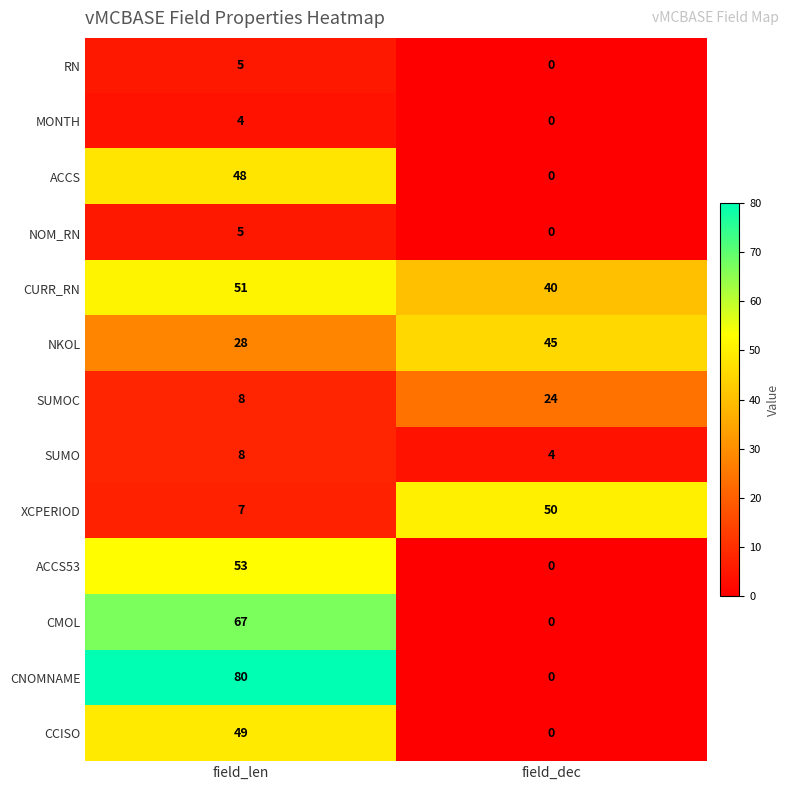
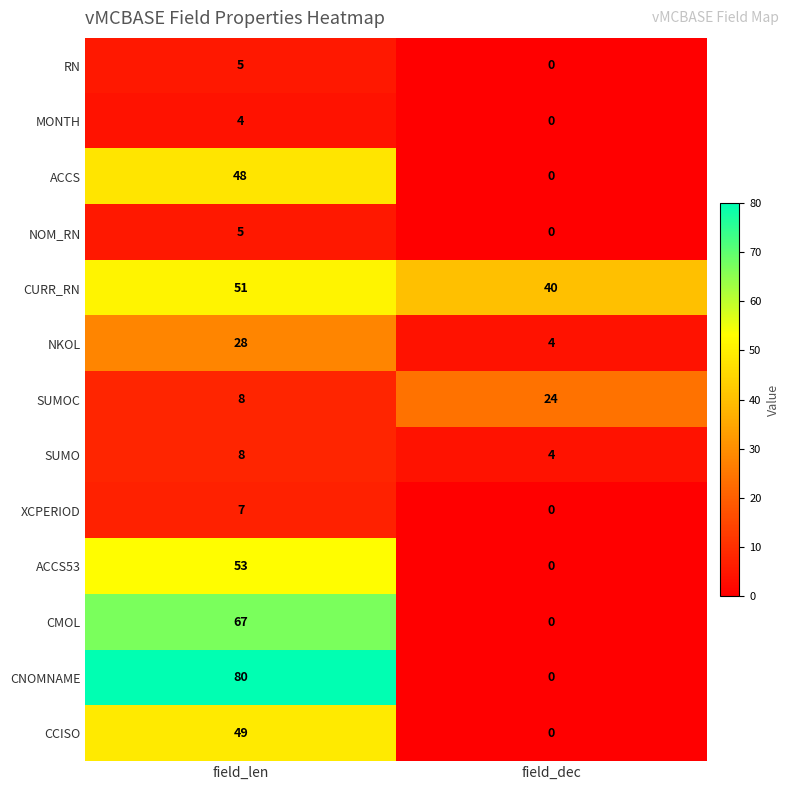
  {
    "RN": {
      "field_len": 5,
      "field_dec": 0
    },
    "MONTH": {
      "field_len": 4,
      "field_dec": 0
    },
    "ACCS": {
      "field_len": 48,
      "field_dec": 0
    },
    "NOM_RN": {
      "field_len": 5,
      "field_dec": 0
    },
    "CURR_RN": {
      "field_len": 51,
      "field_dec": 40
    },
    "NKOL": {
      "field_len": 28,
-     "field_dec": 45
+     "field_dec": 4
    },
    "SUMOC": {
      "field_len": 8,
      "field_dec": 24
    },
    "SUMO": {
      "field_len": 8,
      "field_dec": 4
    },
    "XCPERIOD": {
      "field_len": 7,
-     "field_dec": 50
+     "field_dec": 0
    },
    "ACCS53": {
      "field_len": 53,
      "field_dec": 0
    },
    "CMOL": {
      "field_len": 67,
      "field_dec": 0
    },
    "CNOMNAME": {
      "field_len": 80,
      "field_dec": 0
    },
    "CCISO": {
      "field_len": 49,
      "field_dec": 0
    }
  }
